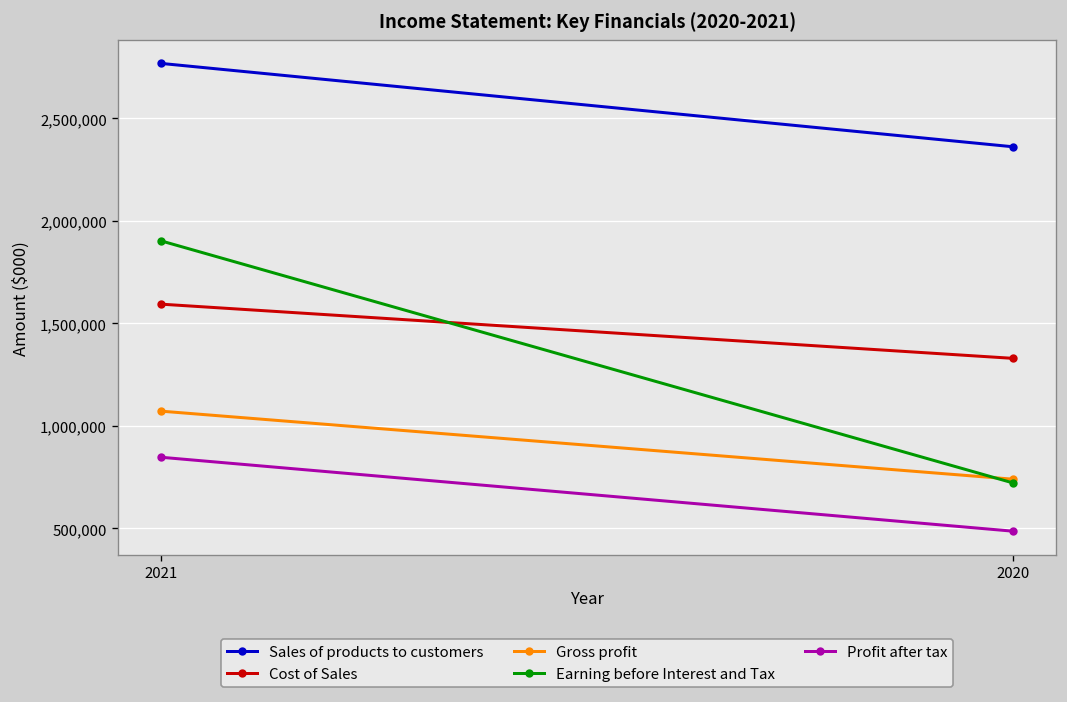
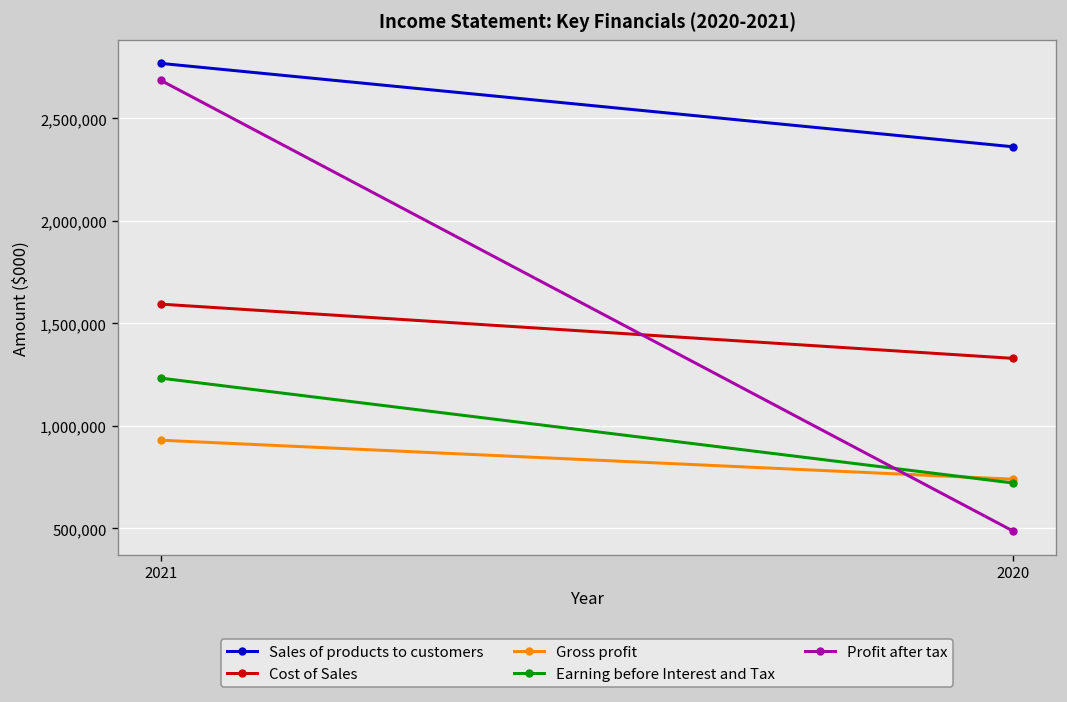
  {
    "Sales of products to customers": {
      "2021": "2,770,000",
      "2020": "2,360,000"
    },
    "Cost of Sales": {
      "2021": "1,590,000",
      "2020": "1,330,000"
    },
    "Gross profit": {
-     "2021": "1,070,000",
+     "2021": "930,000",
      "2020": "740,000"
    },
    "Earning before Interest and Tax": {
-     "2021": "1,900,000",
+     "2021": "1,230,000",
      "2020": "720,000"
    },
    "Profit after tax": {
-     "2021": "850,000",
+     "2021": "2,680,000",
      "2020": "490,000"
    }
  }
